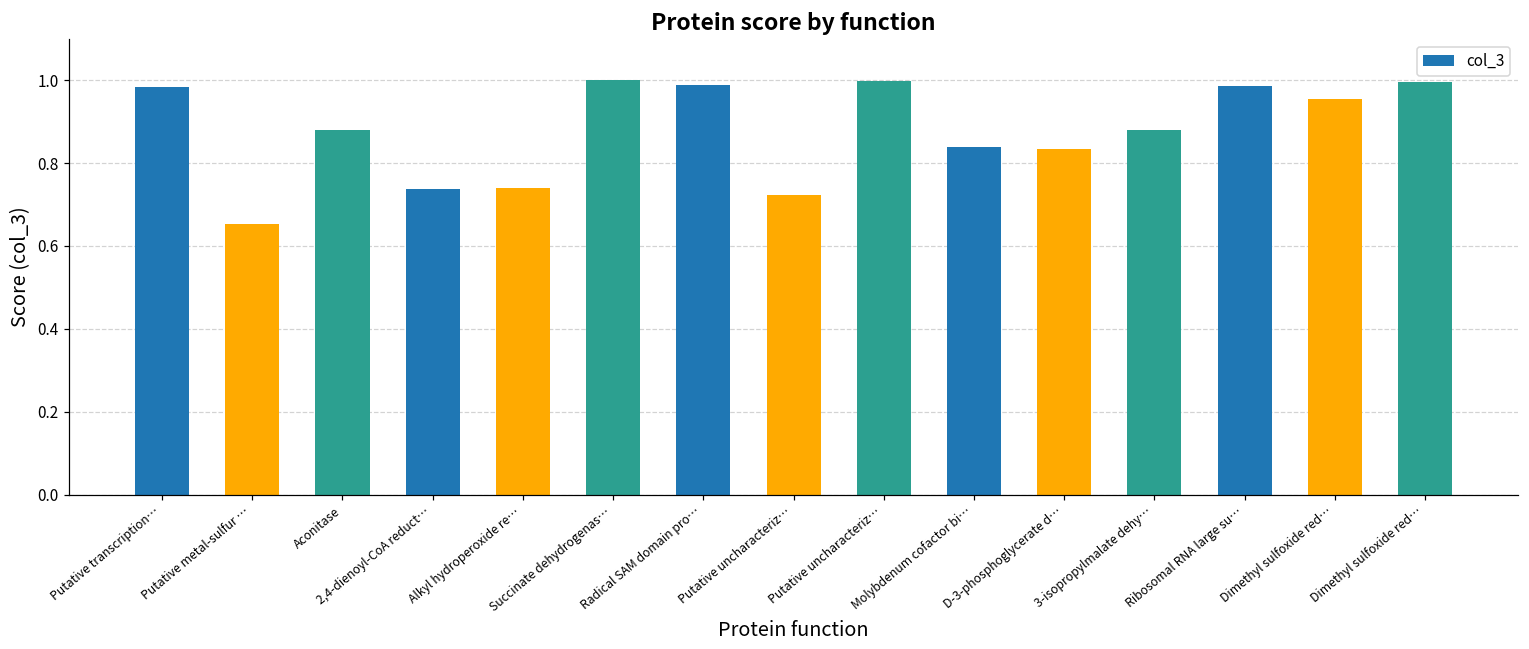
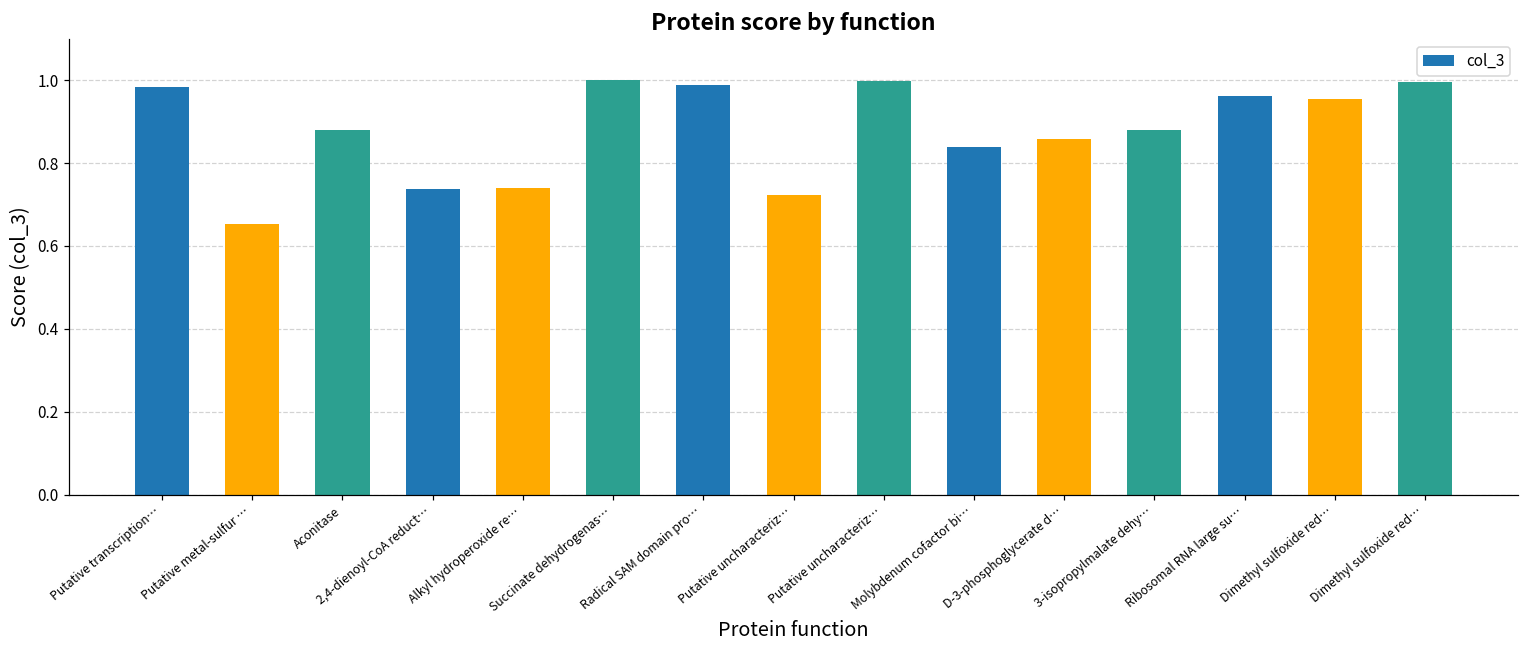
  {
    "Putative transcription…": 0.98,
    "Putative metal-sulfur …": 0.65,
    "Aconitase": 0.88,
    "2,4-dienoyl-CoA reduct…": 0.74,
    "Alkyl hydroperoxide re…": 0.74,
    "Succinate dehydrogenas…": 1.00,
    "Radical SAM domain pro…": 0.99,
    "Molybdenum cofactor bi…": 0.84,
-   "D-3-phosphoglycerate d…": 0.83,
+   "D-3-phosphoglycerate d…": 0.86,
    "3-isopropylmalate dehy…": 0.88,
-   "Ribosomal RNA large su…": 0.99
+   "Ribosomal RNA large su…": 0.96
  }
